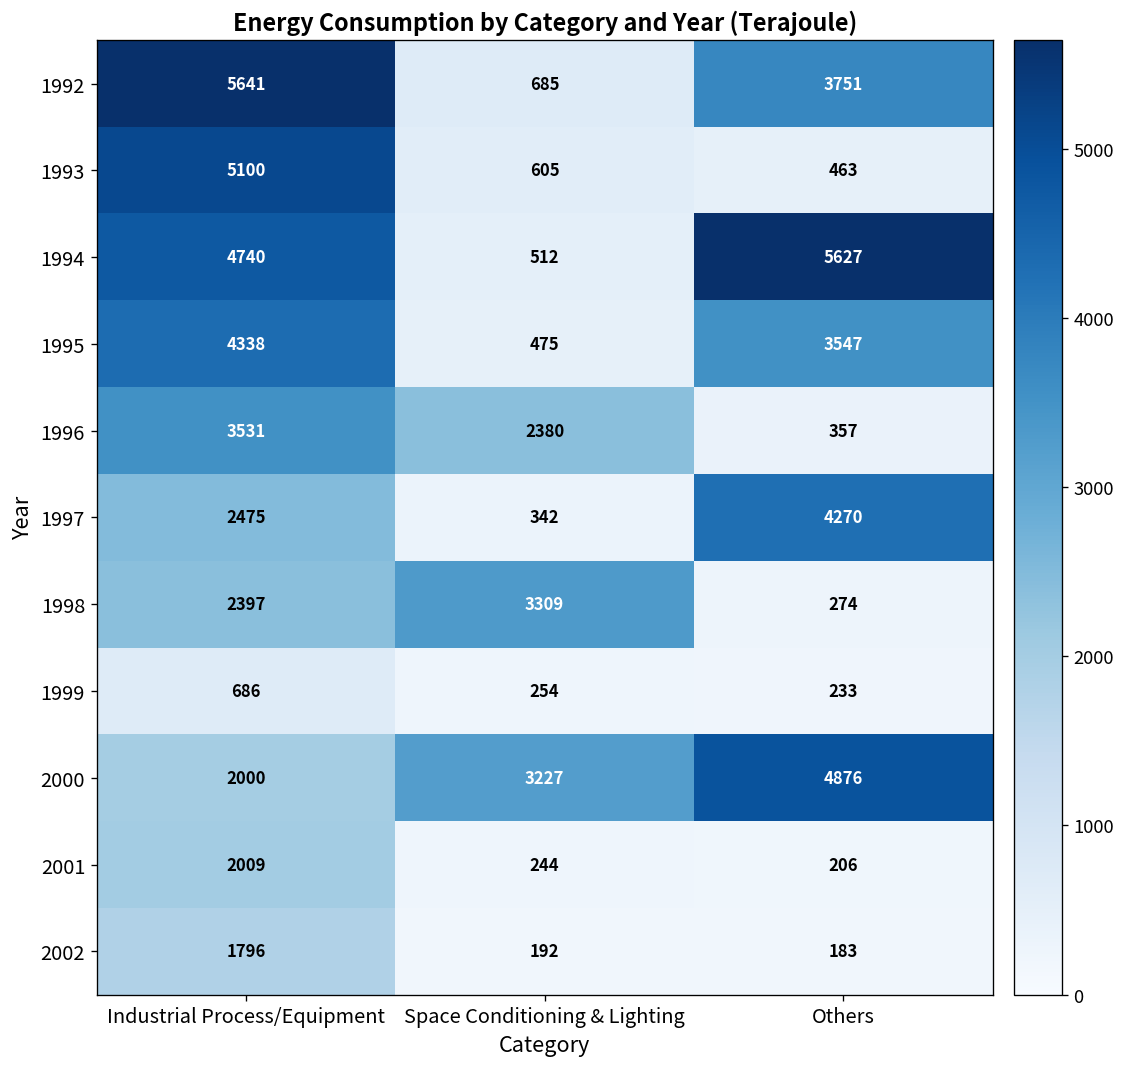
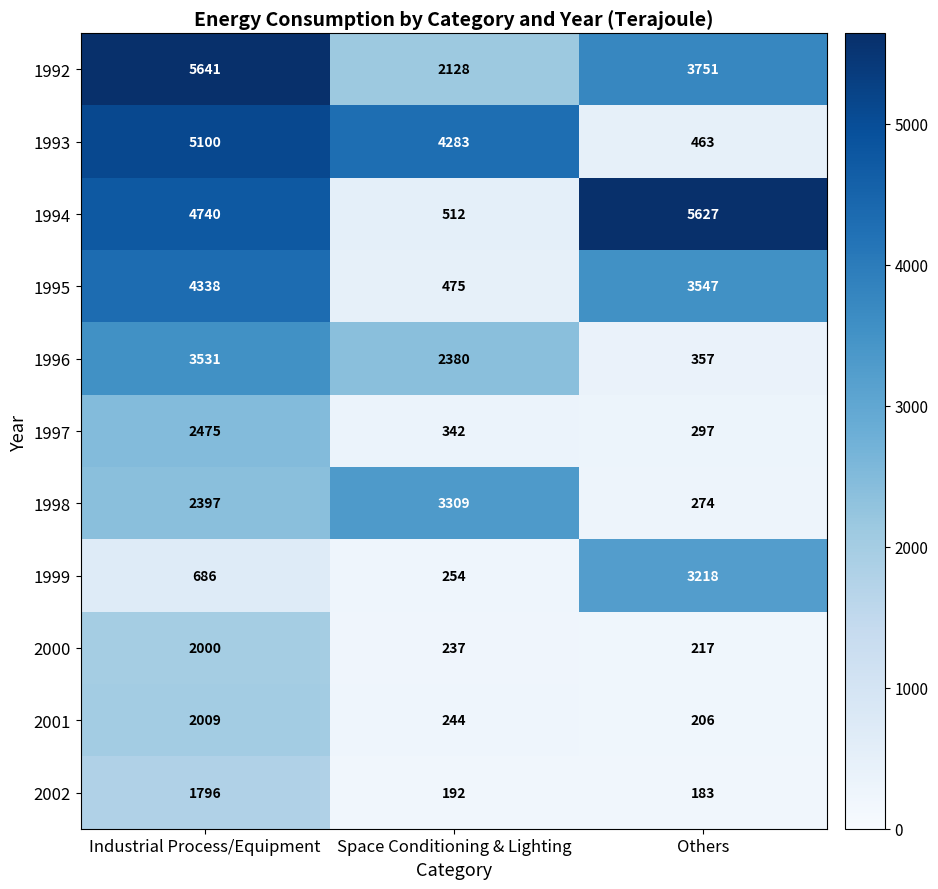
  {
    "1992": {
      "Industrial Process/Equipment": 5641,
-     "Space Conditioning & Lighting": 685,
+     "Space Conditioning & Lighting": 2128,
      "Others": 3751
    },
    "1993": {
      "Industrial Process/Equipment": 5100,
-     "Space Conditioning & Lighting": 605,
+     "Space Conditioning & Lighting": 4283,
      "Others": 463
    },
    "1994": {
      "Industrial Process/Equipment": 4740,
      "Space Conditioning & Lighting": 512,
      "Others": 5627
    },
    "1995": {
      "Industrial Process/Equipment": 4338,
      "Space Conditioning & Lighting": 475,
      "Others": 3547
    },
    "1996": {
      "Industrial Process/Equipment": 3531,
      "Space Conditioning & Lighting": 2380,
      "Others": 357
    },
    "1997": {
      "Industrial Process/Equipment": 2475,
      "Space Conditioning & Lighting": 342,
-     "Others": 4270
+     "Others": 297
    },
    "1998": {
      "Industrial Process/Equipment": 2397,
      "Space Conditioning & Lighting": 3309,
      "Others": 274
    },
    "1999": {
      "Industrial Process/Equipment": 686,
      "Space Conditioning & Lighting": 254,
-     "Others": 233
+     "Others": 3218
    },
    "2000": {
      "Industrial Process/Equipment": 2000,
-     "Space Conditioning & Lighting": 3227,
-     "Others": 4876
+     "Space Conditioning & Lighting": 237,
+     "Others": 217
    },
    "2001": {
      "Industrial Process/Equipment": 2009,
      "Space Conditioning & Lighting": 244,
      "Others": 206
    },
    "2002": {
      "Industrial Process/Equipment": 1796,
      "Space Conditioning & Lighting": 192,
      "Others": 183
    }
  }
